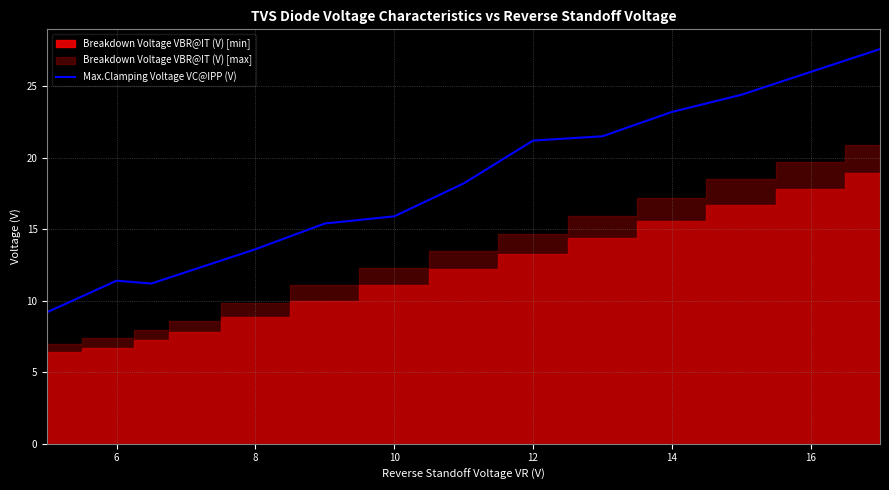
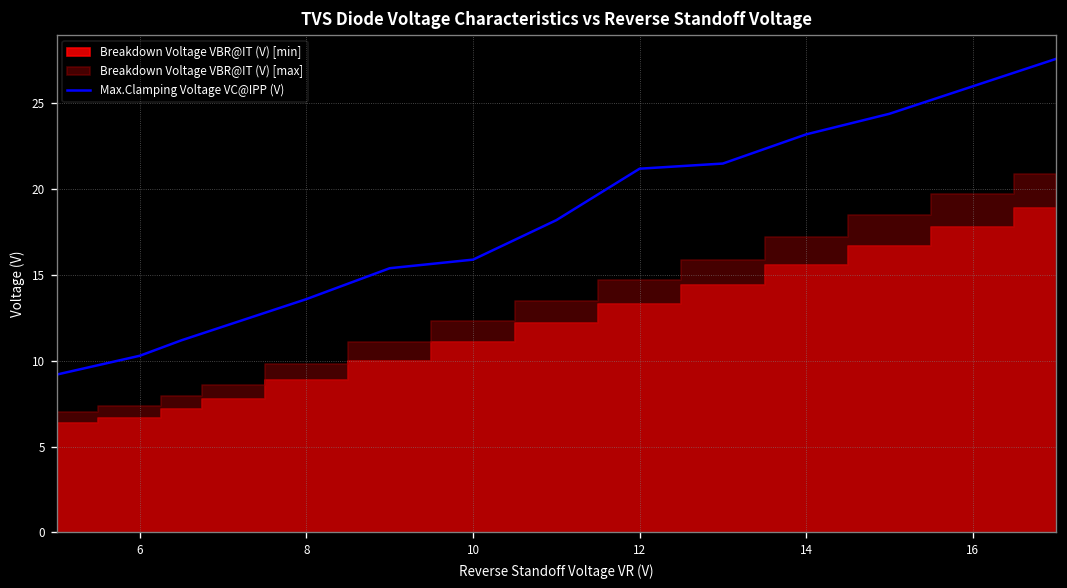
  {
    "Max.Clamping Voltage VC@IPP (V)": {
-     "6": 11.4,
+     "6": 10.3,
      "8": 13.6,
      "10": 15.9,
      "12": 21.2,
      "14": 23.2,
      "16": 26.0
    }
  }
